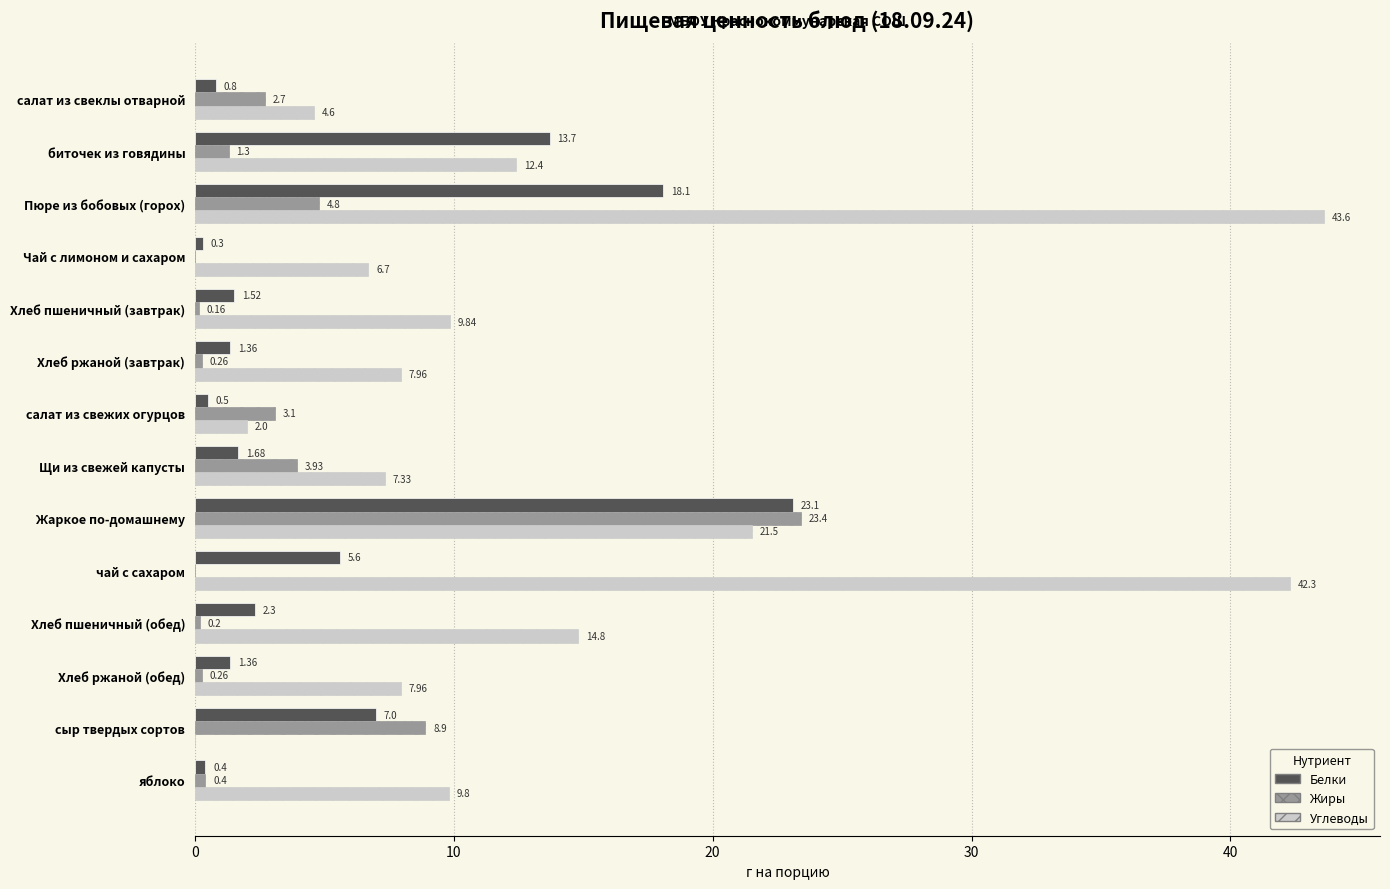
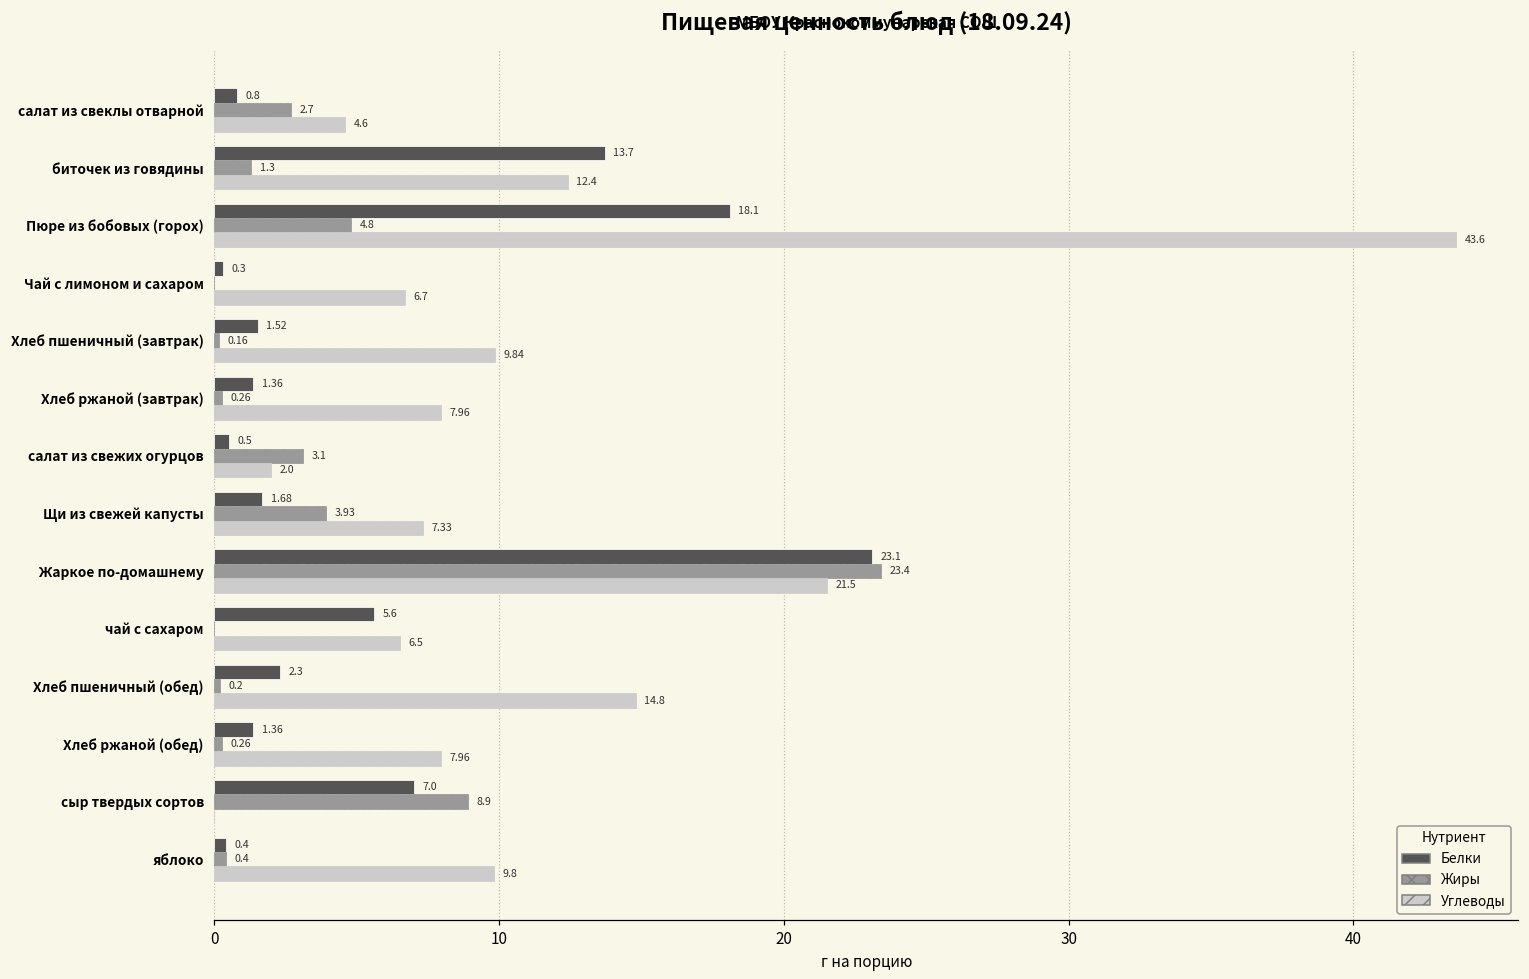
  {
    "Белки": {
      "салат из свеклы отварной": 0.8,
      "биточек из говядины": 13.7,
      "Пюре из бобовых (горох)": 18.1,
      "Чай с лимоном и сахаром": 0.3,
      "Хлеб пшеничный (завтрак)": 1.52,
      "Хлеб ржаной (завтрак)": 1.36,
      "салат из свежих огурцов": 0.5,
      "Щи из свежей капусты": 1.68,
      "Жаркое по-домашнему": 23.1,
      "чай с сахаром": 5.6,
      "Хлеб пшеничный (обед)": 2.3,
      "Хлеб ржаной (обед)": 1.36,
      "сыр твердых сортов": 7.0,
      "яблоко": 0.4
    },
    "Жиры": {
      "салат из свеклы отварной": 2.7,
      "биточек из говядины": 1.3,
      "Пюре из бобовых (горох)": 4.8,
      "Хлеб пшеничный (завтрак)": 0.16,
      "Хлеб ржаной (завтрак)": 0.26,
      "салат из свежих огурцов": 3.1,
      "Щи из свежей капусты": 3.93,
      "Жаркое по-домашнему": 23.4,
      "Хлеб пшеничный (обед)": 0.2,
      "Хлеб ржаной (обед)": 0.26,
      "сыр твердых сортов": 8.9,
      "яблоко": 0.4
    },
    "Углеводы": {
      "салат из свеклы отварной": 4.6,
      "биточек из говядины": 12.4,
      "Пюре из бобовых (горох)": 43.6,
      "Чай с лимоном и сахаром": 6.7,
      "Хлеб пшеничный (завтрак)": 9.84,
      "Хлеб ржаной (завтрак)": 7.96,
      "салат из свежих огурцов": 2.0,
      "Щи из свежей капусты": 7.33,
      "Жаркое по-домашнему": 21.5,
-     "чай с сахаром": 42.3,
+     "чай с сахаром": 6.5,
      "Хлеб пшеничный (обед)": 14.8,
      "Хлеб ржаной (обед)": 7.96,
      "яблоко": 9.8
    }
  }
